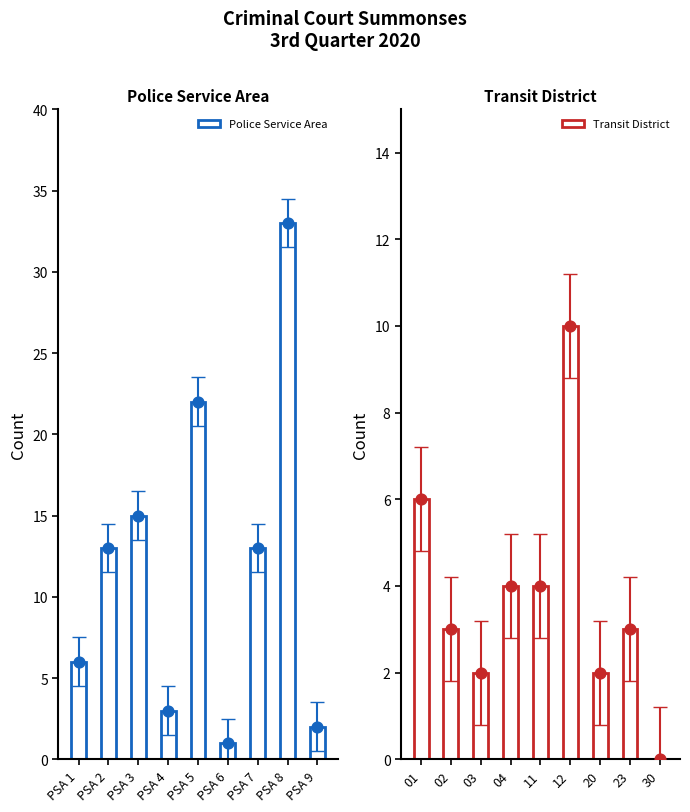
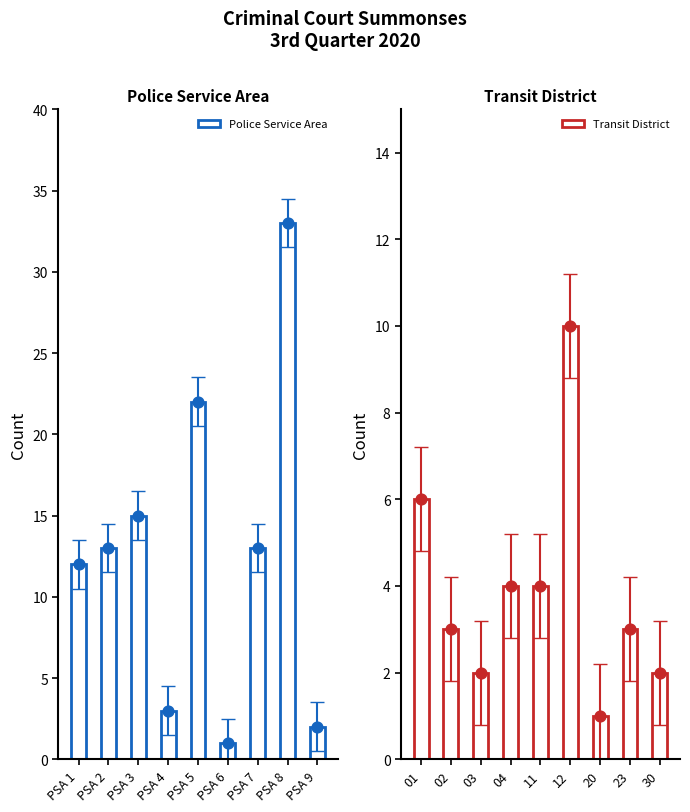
  {
    "Police Service Area": {
      "Police Service Area": {
-       "PSA 1": 6,
+       "PSA 1": 12,
        "PSA 2": 13,
        "PSA 3": 15,
        "PSA 4": 3,
        "PSA 5": 22,
        "PSA 6": 1,
        "PSA 7": 13,
        "PSA 8": 33,
        "PSA 9": 2
      }
    },
    "Transit District": {
      "Transit District": {
        "01": 6,
        "02": 3,
        "03": 2,
        "04": 4,
        "11": 4,
        "12": 10,
-       "20": 2,
+       "20": 1,
        "23": 3,
-       "30": 0
+       "30": 2
      }
    }
  }
